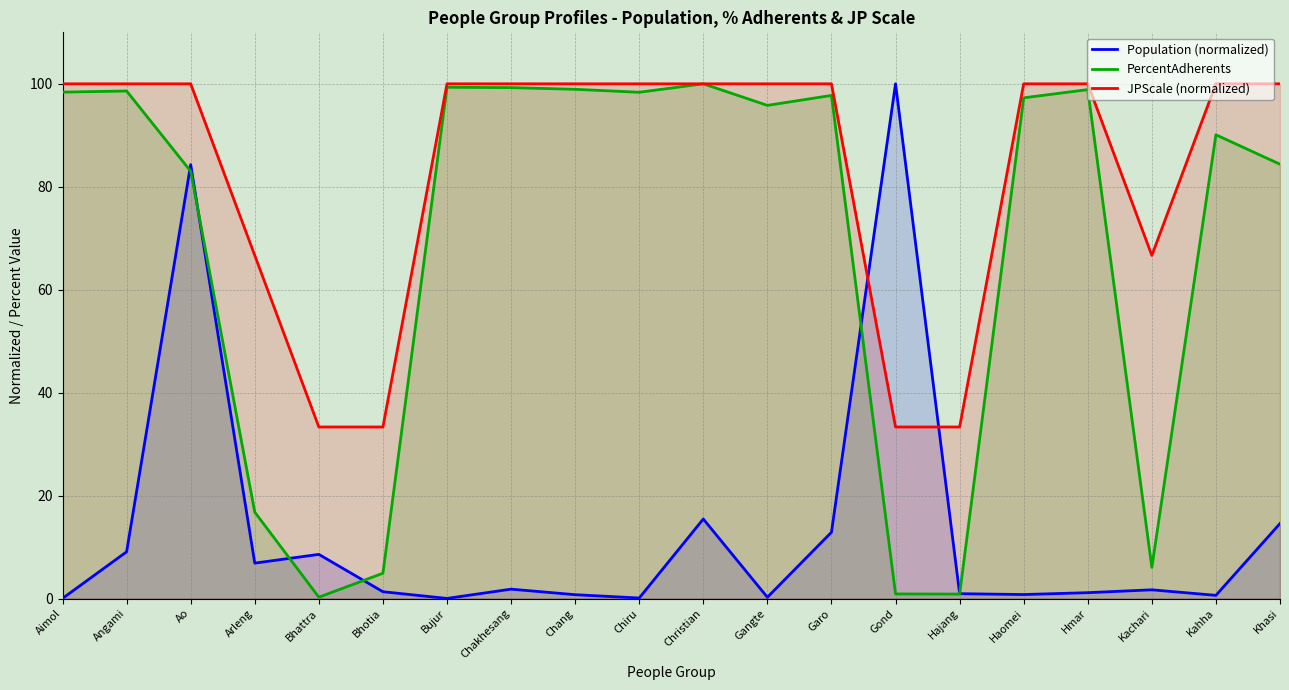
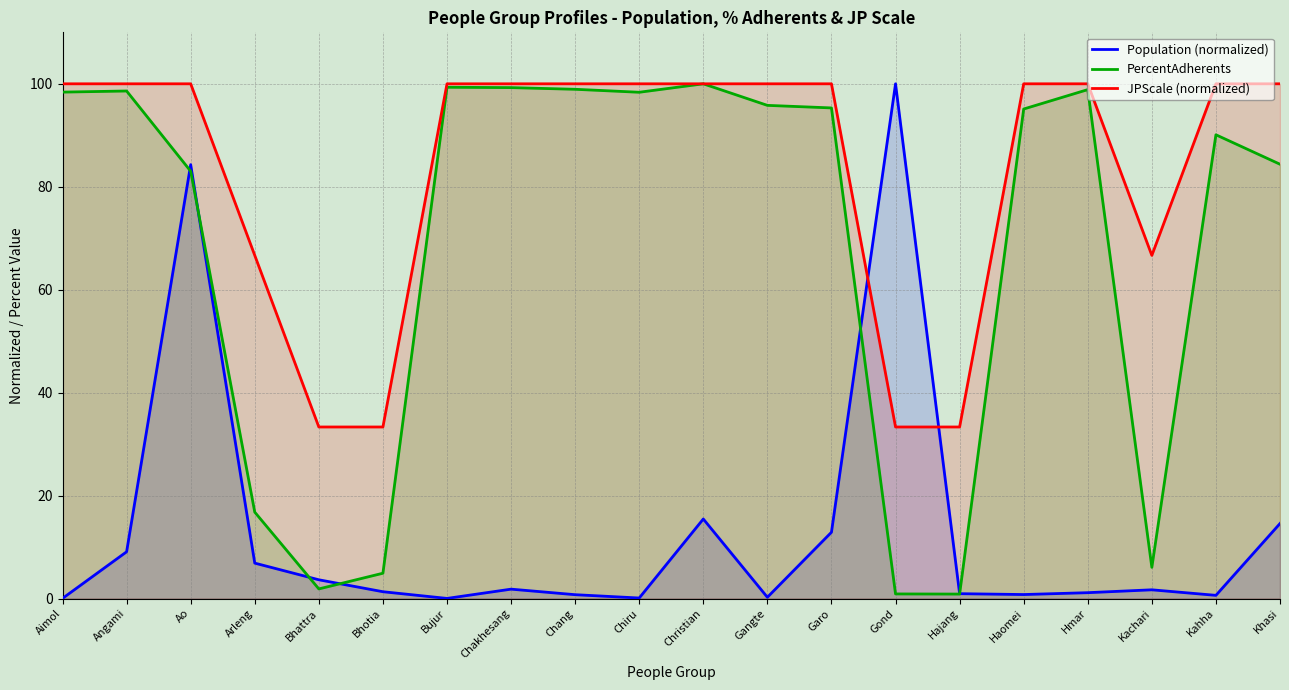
  {
    "Population (normalized)": {
      "Aimol": 0,
      "Angami": 9,
      "Ao": 84,
      "Arleng": 7,
-     "Bhattra": 9,
+     "Bhattra": 4,
      "Bhotia": 1,
      "Bujur": 0,
      "Chakhesang": 2,
      "Chang": 1,
      "Chiru": 0,
      "Christian": 15,
      "Gangte": 0,
      "Garo": 13,
      "Gond": 100,
      "Haomei": 1,
      "Hmar": 1,
      "Kachari": 2,
      "Kahha": 1,
      "Khasi": 15
    },
    "PercentAdherents": {
      "Aimol": 98,
      "Angami": 99,
      "Ao": 83,
      "Arleng": 17,
-     "Bhattra": 0,
+     "Bhattra": 2,
      "Bhotia": 5,
      "Bujur": 99,
      "Chakhesang": 99,
      "Chang": 99,
      "Chiru": 98,
      "Gangte": 96,
-     "Garo": 98,
+     "Garo": 95,
      "Gond": 1,
-     "Haomei": 97,
+     "Haomei": 95,
      "Kachari": 6,
      "Kahha": 90,
      "Khasi": 84
    },
    "JPScale (normalized)": {
      "Aimol": 100,
      "Angami": 100,
      "Ao": 100,
      "Arleng": 67,
      "Bhattra": 33,
      "Bhotia": 33,
      "Bujur": 100,
      "Chakhesang": 100,
      "Chang": 100,
      "Chiru": 100,
      "Gangte": 100,
      "Garo": 100,
      "Gond": 33,
      "Hajang": 33,
      "Haomei": 100,
      "Kachari": 67,
      "Khasi": 100
    }
  }
